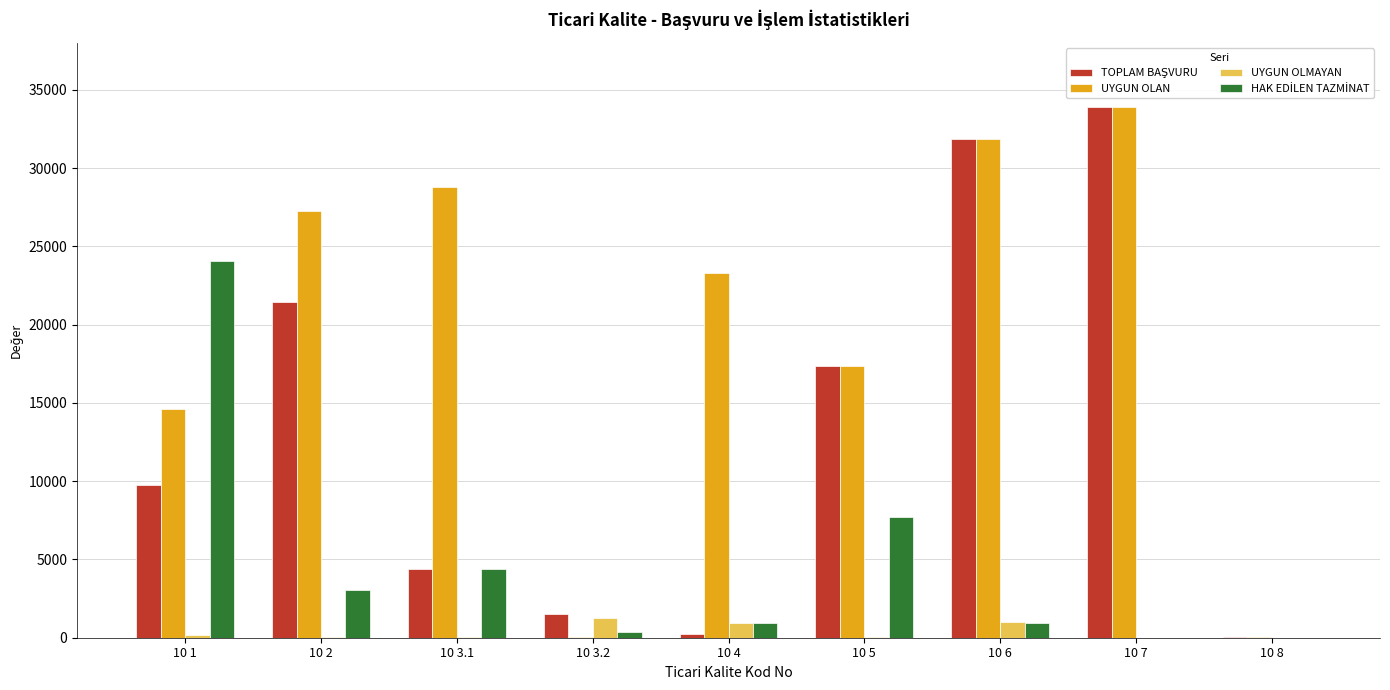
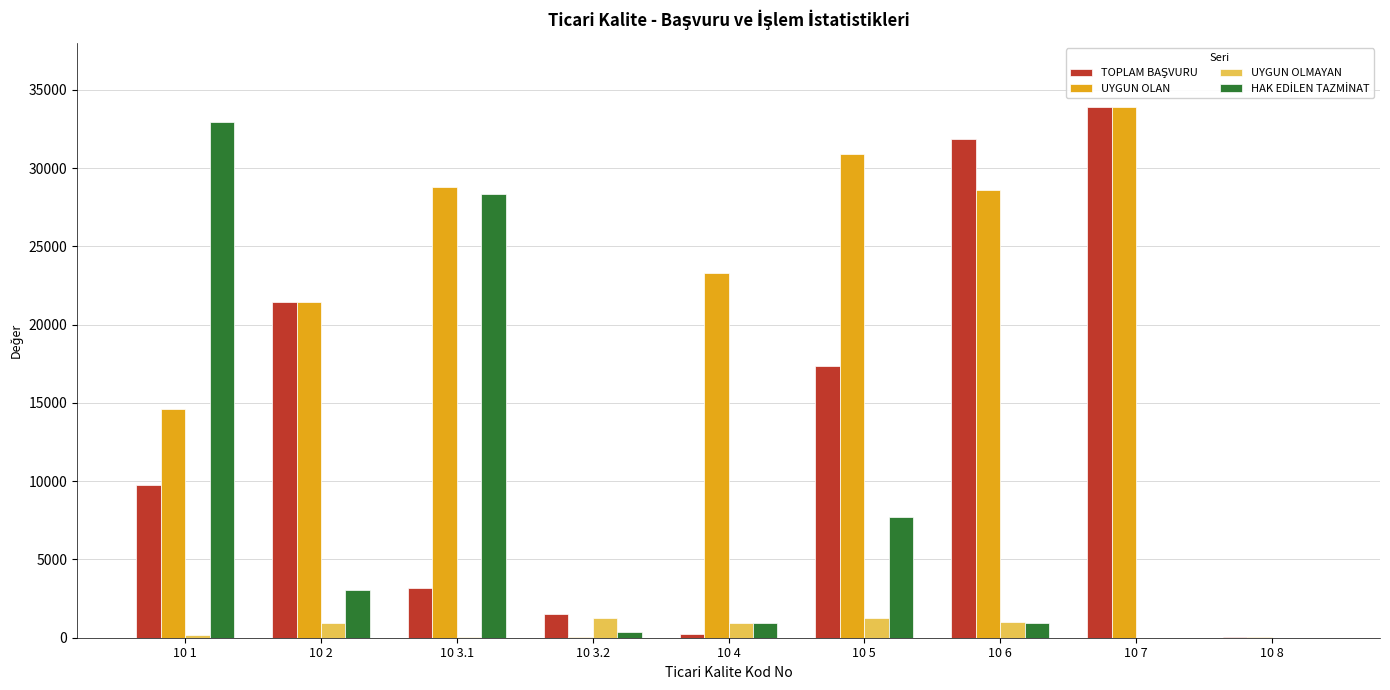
  {
    "TOPLAM BAŞVURU": {
      "10 1": 9800,
      "10 2": 21400,
-     "10 3.1": 4400,
+     "10 3.1": 3200,
      "10 3.2": 1500,
      "10 4": 200,
      "10 5": 17400,
      "10 6": 31900,
      "10 7": 33900
    },
    "UYGUN OLAN": {
      "10 1": 14600,
-     "10 2": 27300,
+     "10 2": 21400,
      "10 3.1": 28800,
      "10 4": 23300,
-     "10 5": 17400,
-     "10 6": 31900,
+     "10 5": 30900,
+     "10 6": 28600,
      "10 7": 33900
    },
    "UYGUN OLMAYAN": {
      "10 1": 200,
-     "10 2": 0,
+     "10 2": 900,
      "10 3.2": 1300,
      "10 4": 900,
-     "10 5": 0,
+     "10 5": 1300,
      "10 6": 1000,
      "10 7": 0,
      "10 8": 0
    },
    "HAK EDİLEN TAZMİNAT": {
-     "10 1": 24100,
+     "10 1": 32900,
      "10 2": 3000,
-     "10 3.1": 4400,
+     "10 3.1": 28300,
      "10 3.2": 400,
      "10 4": 900,
      "10 5": 7700,
      "10 6": 1000,
      "10 7": 0,
      "10 8": 0
    }
  }
